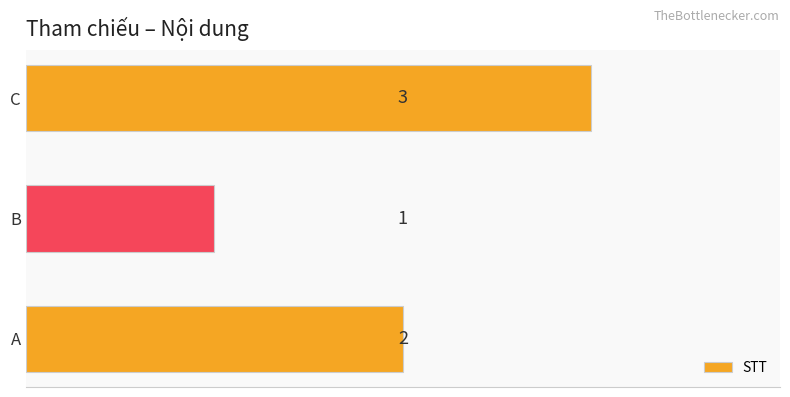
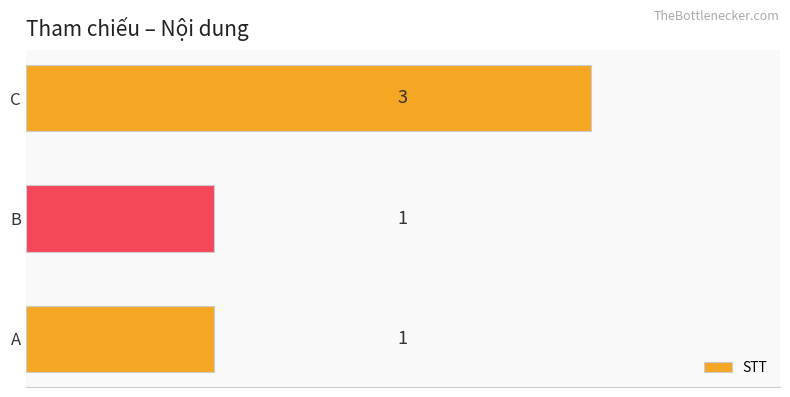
  {
    "C": 3,
-   "A": 2
+   "A": 1
  }
